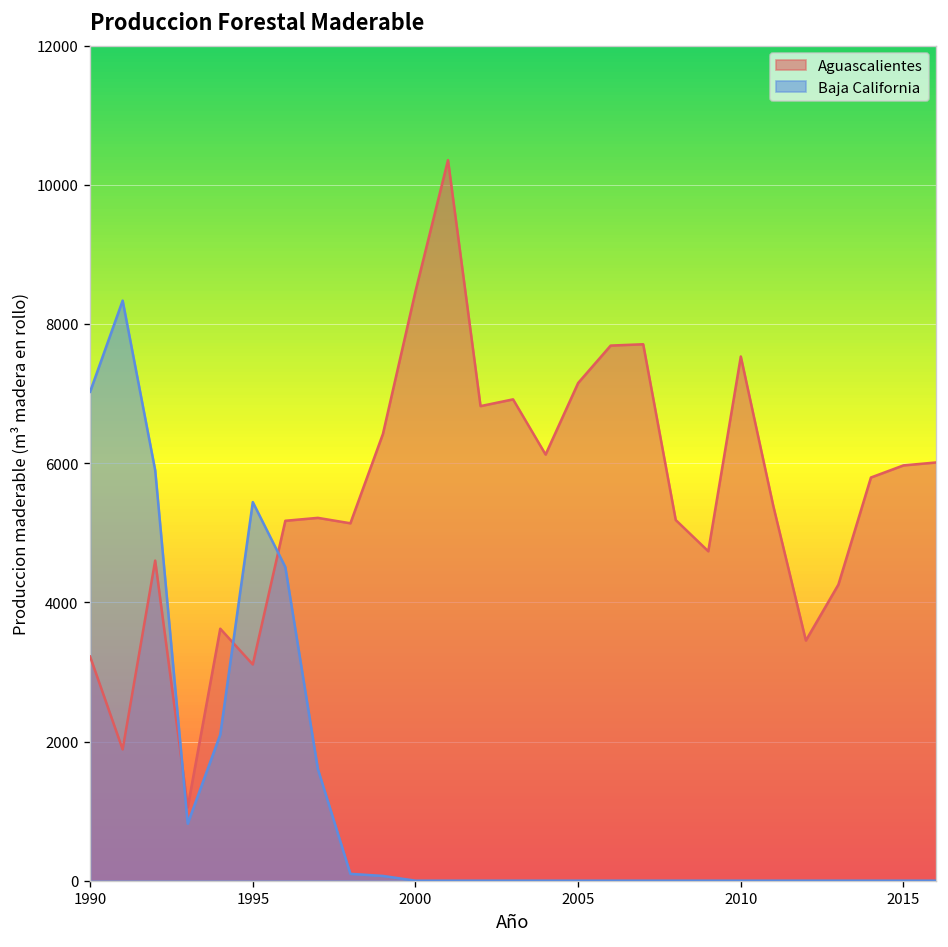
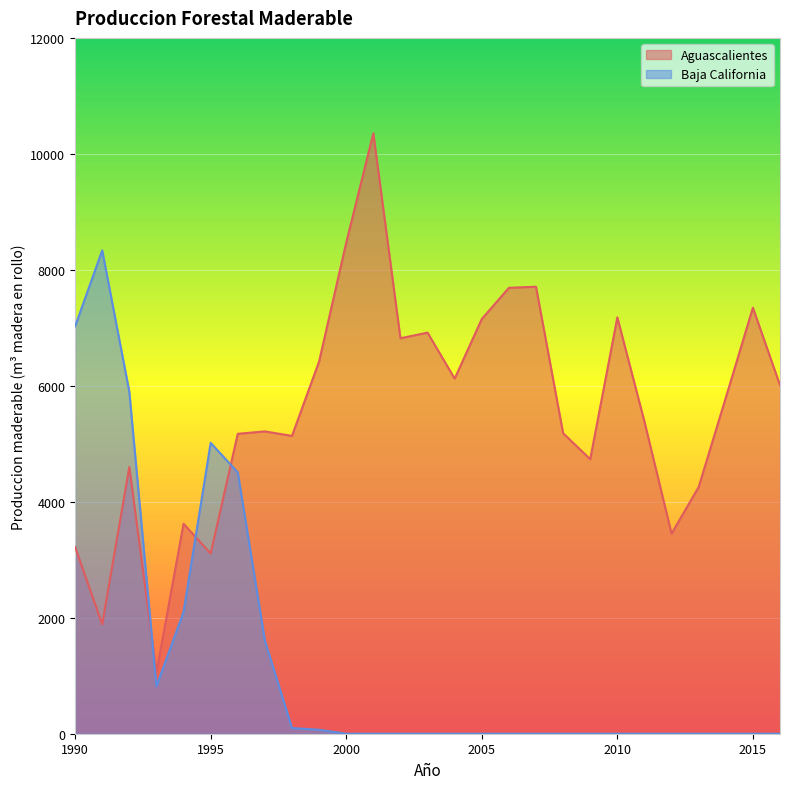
  {
    "Aguascalientes": {
      "1990": 3200,
      "1995": 3100,
      "2000": 8500,
      "2005": 7200,
-     "2010": 7500,
-     "2015": 6000
+     "2010": 7200,
+     "2015": 7300
    },
    "Baja California": {
      "1990": 7000,
-     "1995": 5400,
+     "1995": 5000,
      "2000": 0,
      "2005": 0,
      "2010": 0,
      "2015": 0
    }
  }
